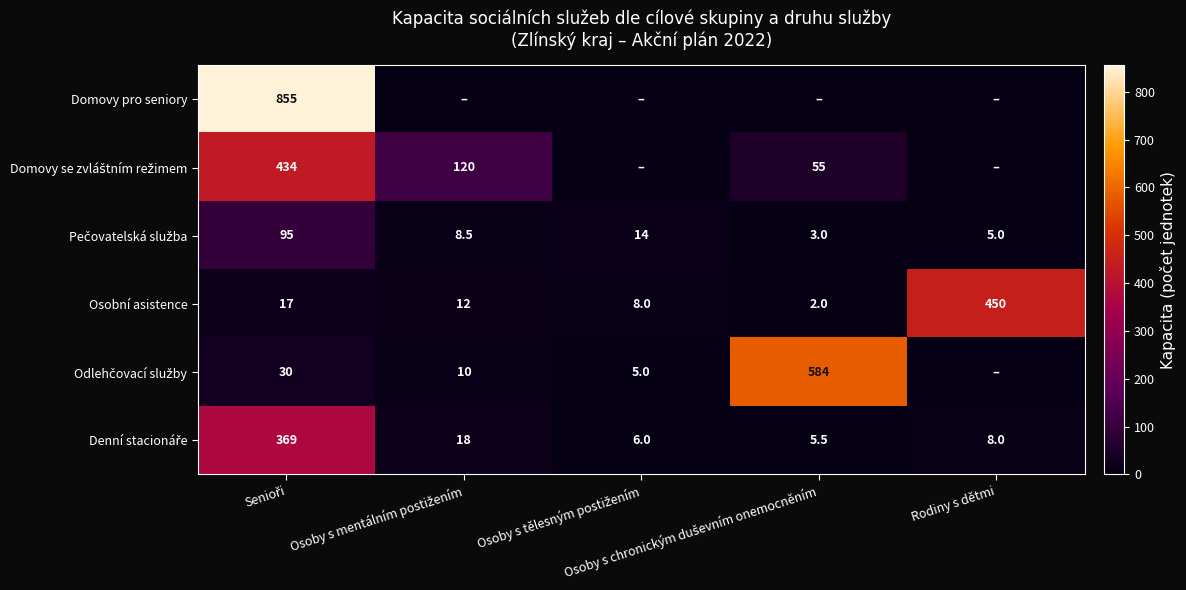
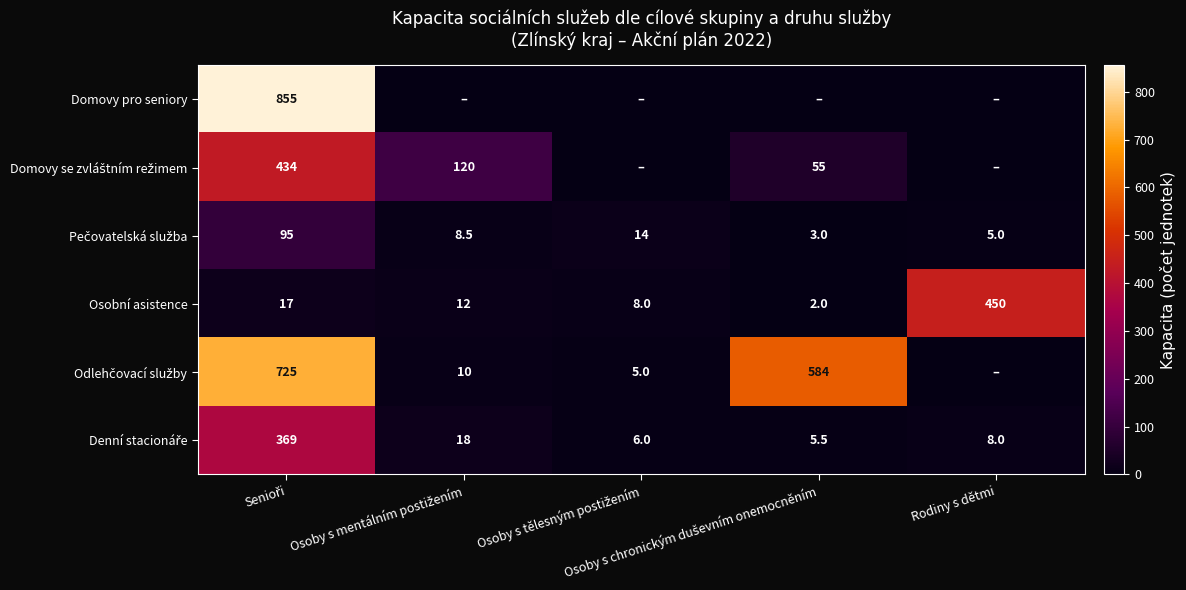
  {
    "Domovy pro seniory": {
      "Senioři": 855
    },
    "Domovy se zvláštním režimem": {
      "Senioři": 434,
      "Osoby s mentálním postižením": 120,
      "Osoby s chronickým duševním onemocněním": 55
    },
    "Pečovatelská služba": {
      "Senioři": 95,
      "Osoby s mentálním postižením": 8.5,
      "Osoby s tělesným postižením": 14,
      "Osoby s chronickým duševním onemocněním": 3.0,
      "Rodiny s dětmi": 5.0
    },
    "Osobní asistence": {
      "Senioři": 17,
      "Osoby s mentálním postižením": 12,
      "Osoby s tělesným postižením": 8.0,
      "Osoby s chronickým duševním onemocněním": 2.0,
      "Rodiny s dětmi": 450
    },
    "Odlehčovací služby": {
-     "Senioři": 30,
+     "Senioři": 725,
      "Osoby s mentálním postižením": 10,
      "Osoby s tělesným postižením": 5.0,
      "Osoby s chronickým duševním onemocněním": 584
    },
    "Denní stacionáře": {
      "Senioři": 369,
      "Osoby s mentálním postižením": 18,
      "Osoby s tělesným postižením": 6.0,
      "Osoby s chronickým duševním onemocněním": 5.5,
      "Rodiny s dětmi": 8.0
    }
  }
